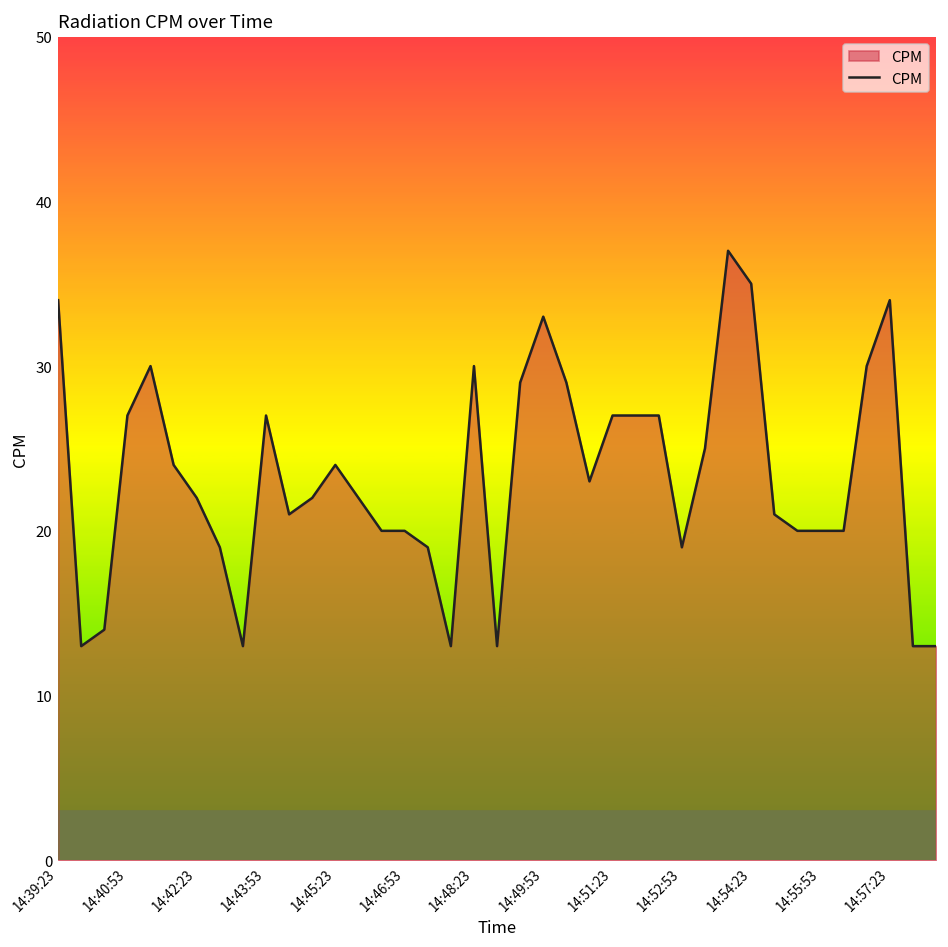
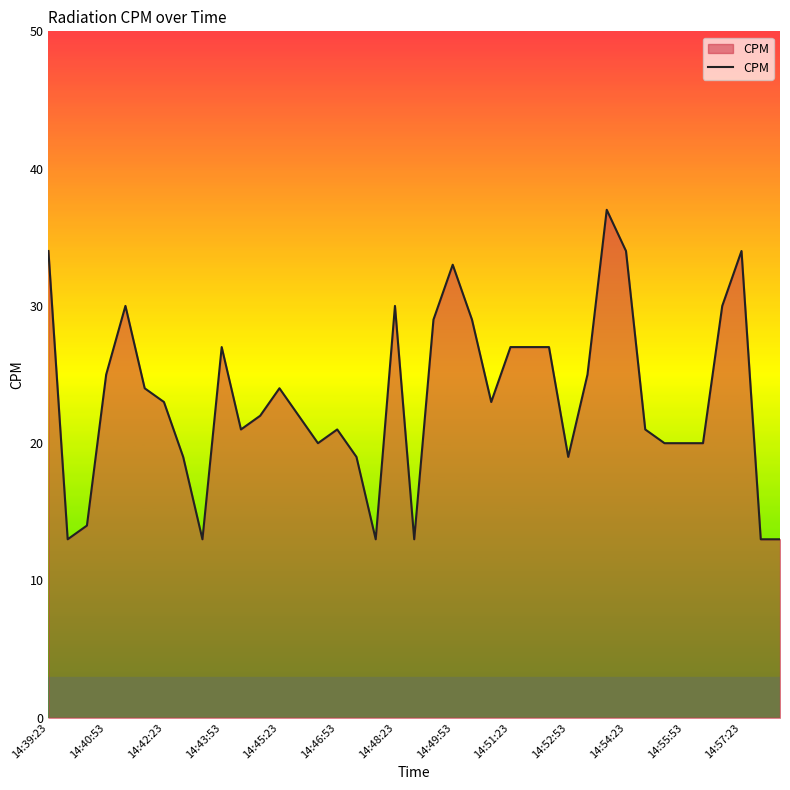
  {
    "14:39:23": 34,
-   "14:40:53": 27,
-   "14:42:23": 22,
+   "14:40:53": 25,
+   "14:42:23": 23,
    "14:43:53": 27,
    "14:45:23": 24,
-   "14:46:53": 20,
+   "14:46:53": 21,
    "14:48:23": 30,
    "14:49:53": 33,
    "14:51:23": 27,
    "14:52:53": 19,
-   "14:54:23": 35,
+   "14:54:23": 34,
    "14:55:53": 20,
    "14:57:23": 34
  }
